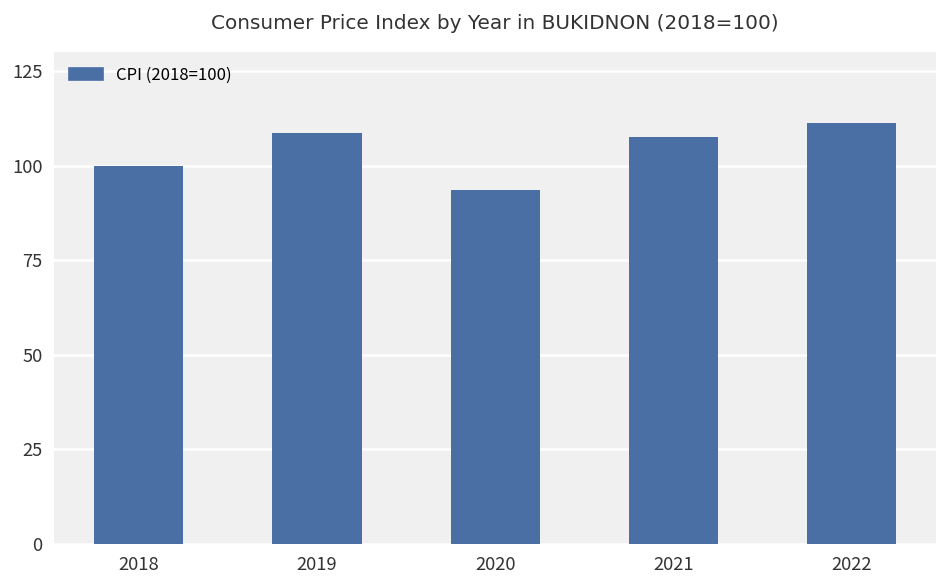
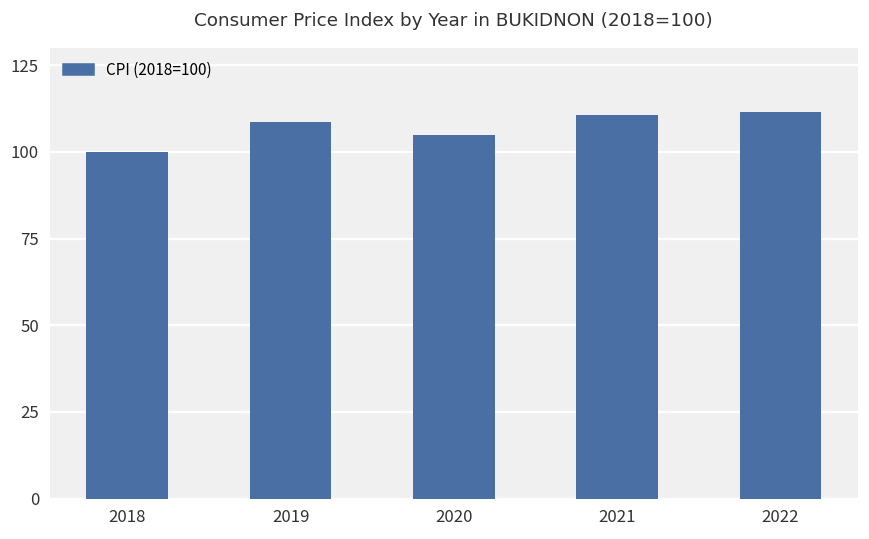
  {
    "2018": 100,
    "2019": 109,
-   "2020": 94,
-   "2021": 108,
+   "2020": 105,
+   "2021": 111,
    "2022": 111
  }
